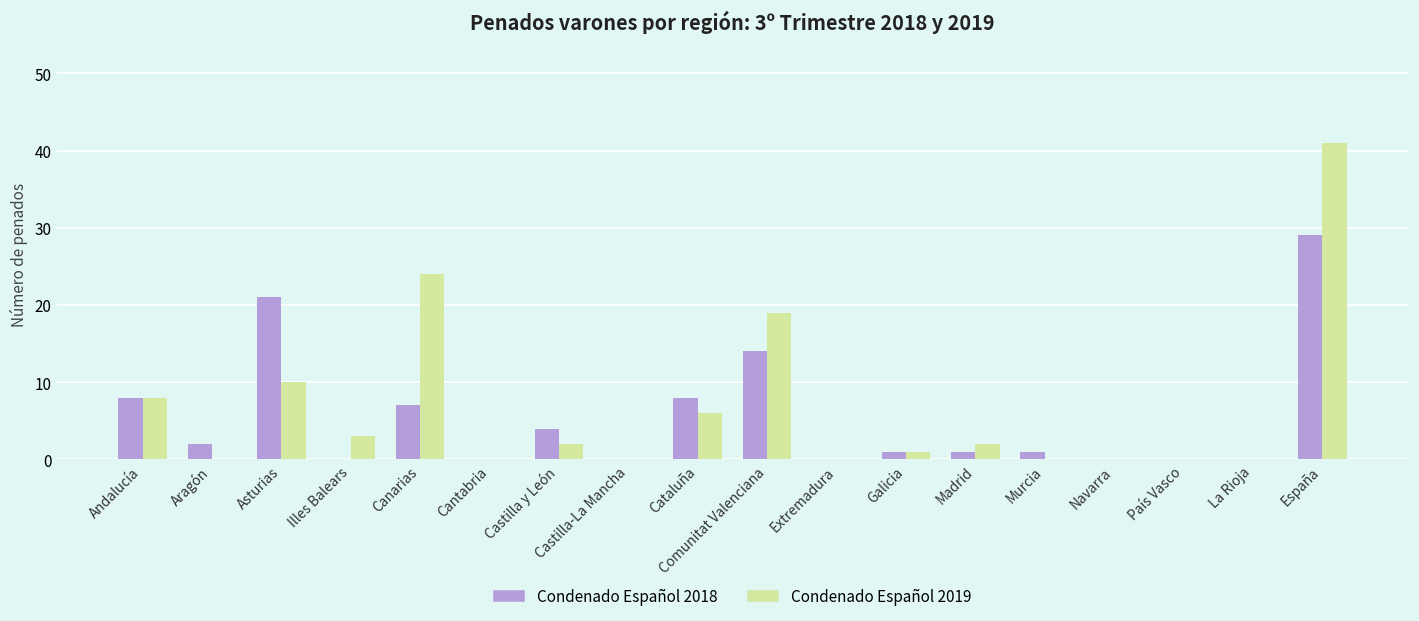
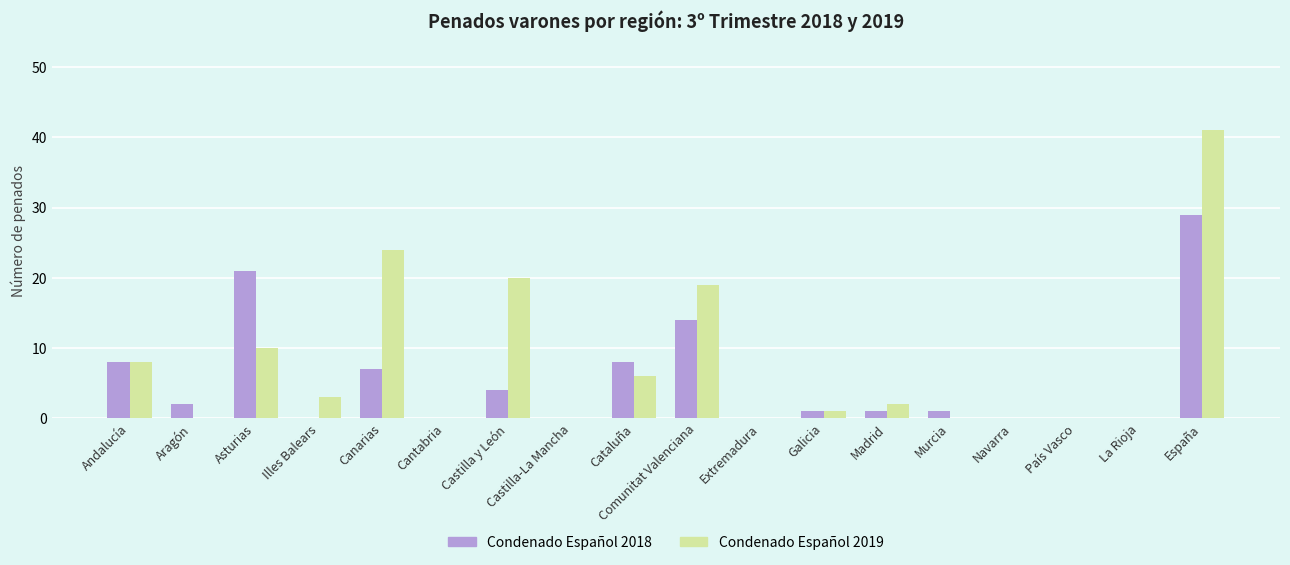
  {
    "Condenado Español 2018": {
      "Andalucía": 8,
      "Aragón": 2,
      "Asturias": 21,
      "Illes Balears": 0,
      "Canarias": 7,
      "Cantabria": 0,
      "Castilla y León": 4,
      "Castilla-La Mancha": 0,
      "Cataluña": 8,
      "Comunitat Valenciana": 14,
      "Extremadura": 0,
      "Galicia": 1,
      "Madrid": 1,
      "Murcia": 1,
      "Navarra": 0,
      "País Vasco": 0,
      "La Rioja": 0,
      "España": 29
    },
    "Condenado Español 2019": {
      "Andalucía": 8,
      "Aragón": 0,
      "Asturias": 10,
      "Illes Balears": 3,
      "Canarias": 24,
      "Cantabria": 0,
-     "Castilla y León": 2,
+     "Castilla y León": 20,
      "Castilla-La Mancha": 0,
      "Cataluña": 6,
      "Comunitat Valenciana": 19,
      "Extremadura": 0,
      "Galicia": 1,
      "Madrid": 2,
      "Murcia": 0,
      "Navarra": 0,
      "País Vasco": 0,
      "La Rioja": 0,
      "España": 41
    }
  }
